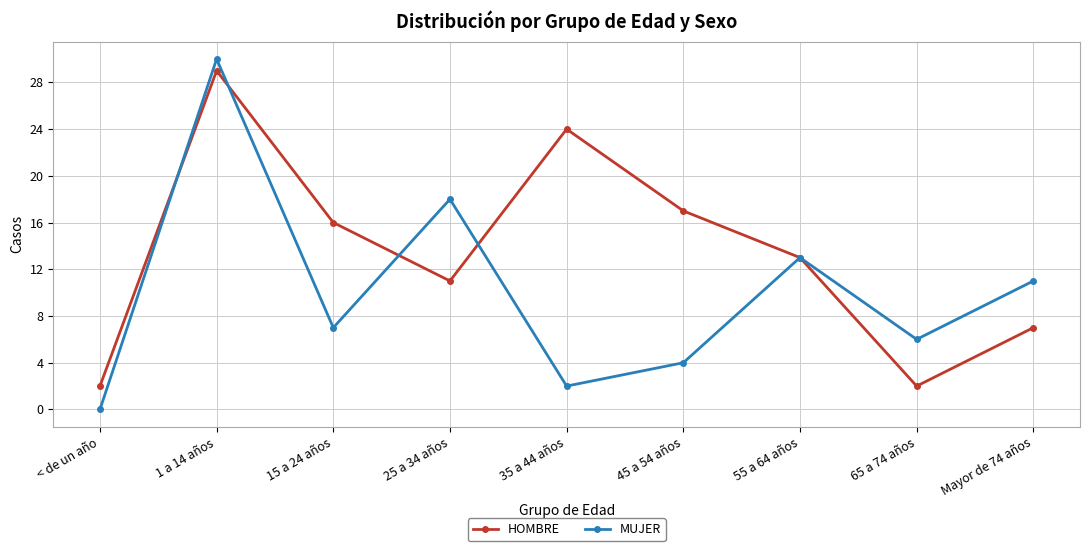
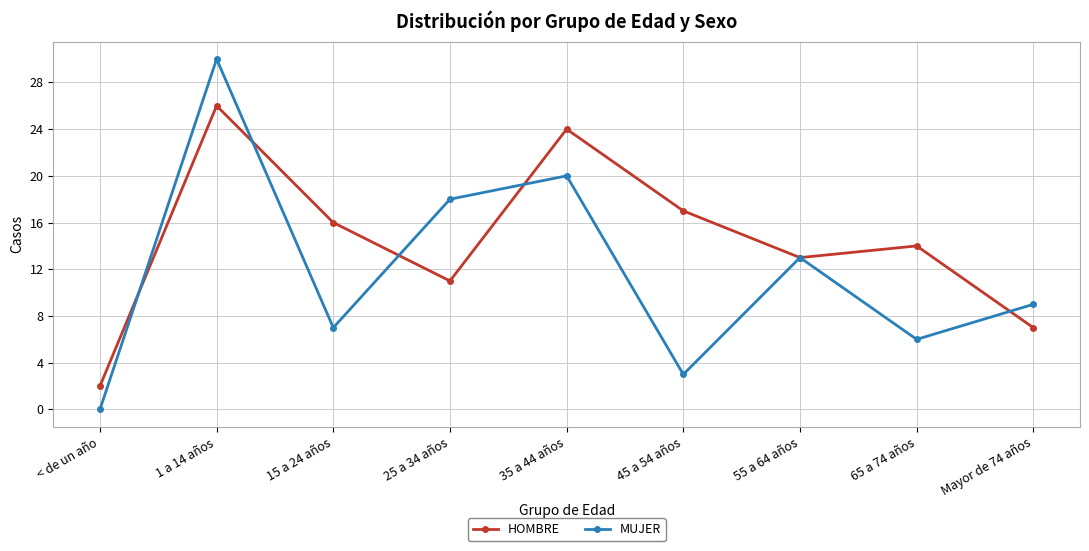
  {
    "HOMBRE": {
      "< de un año": 2,
-     "1 a 14 años": 29,
+     "1 a 14 años": 26,
      "15 a 24 años": 16,
      "25 a 34 años": 11,
      "35 a 44 años": 24,
      "45 a 54 años": 17,
-     "65 a 74 años": 2,
+     "65 a 74 años": 14,
      "Mayor de 74 años": 7
    },
    "MUJER": {
      "< de un año": 0,
      "1 a 14 años": 30,
      "15 a 24 años": 7,
      "25 a 34 años": 18,
-     "35 a 44 años": 2,
-     "45 a 54 años": 4,
+     "35 a 44 años": 20,
+     "45 a 54 años": 3,
      "65 a 74 años": 6,
-     "Mayor de 74 años": 11
+     "Mayor de 74 años": 9
    }
  }
